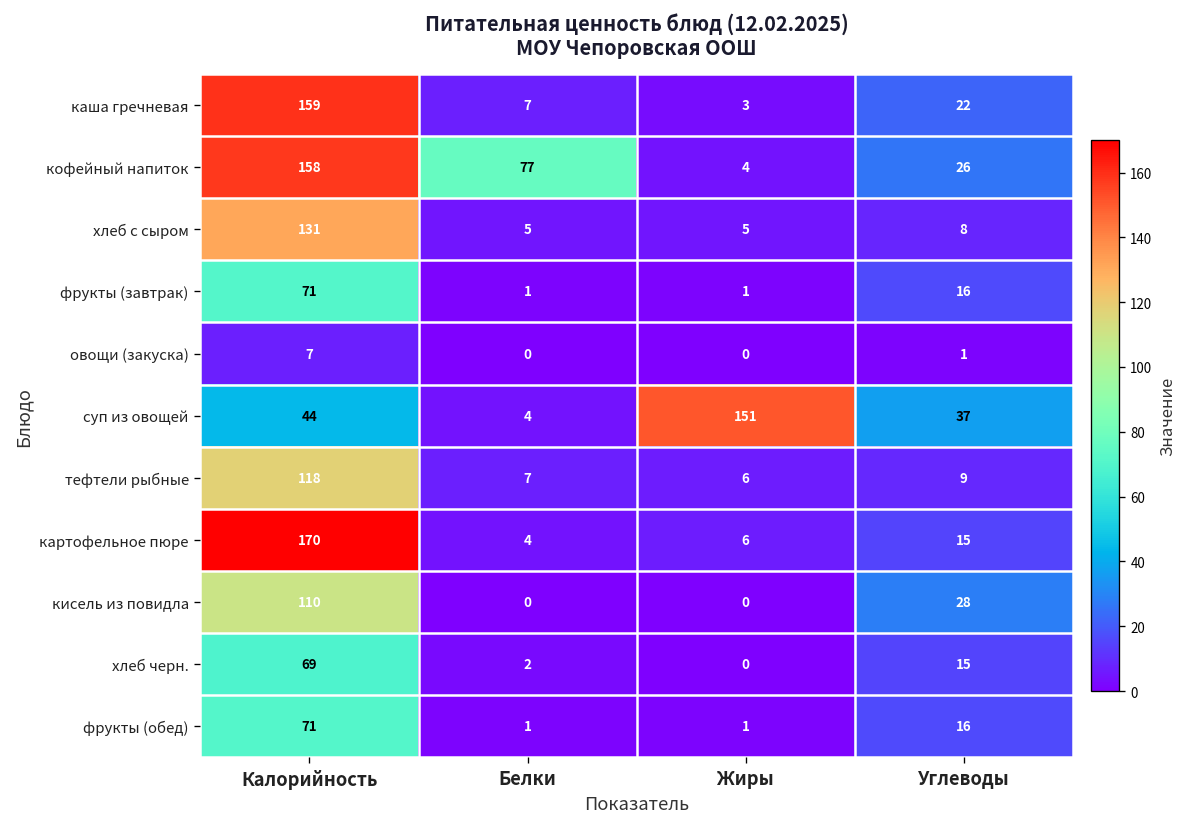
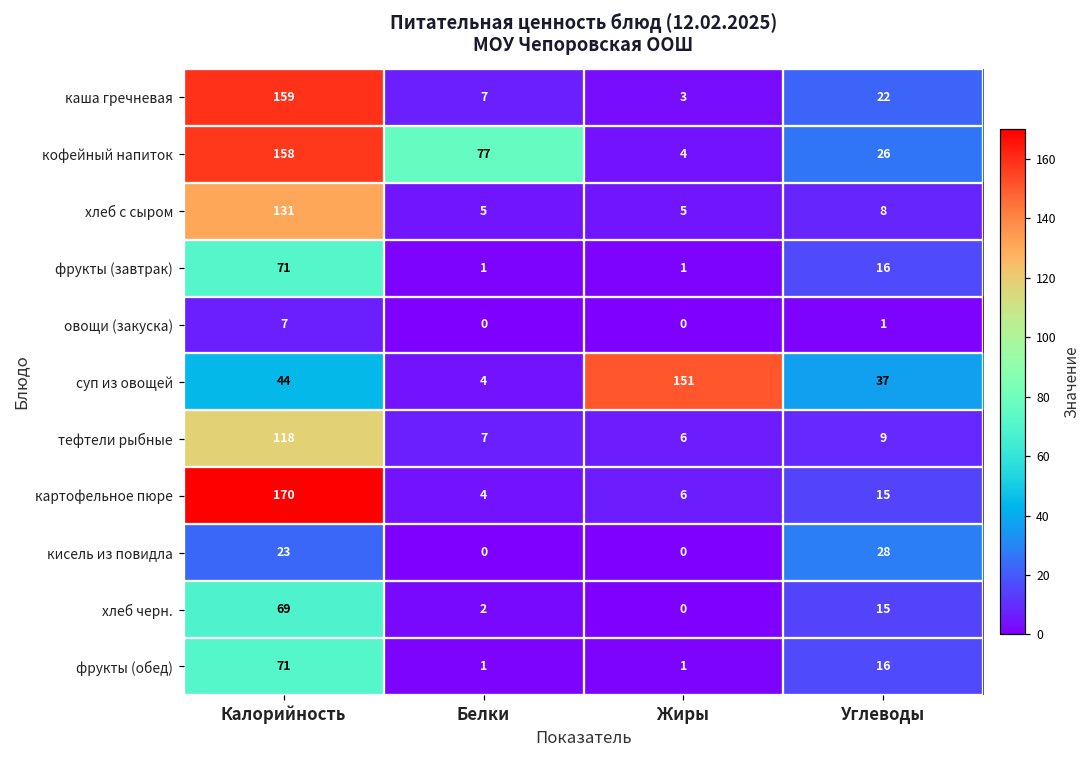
  {
    "каша гречневая": {
      "Калорийность": 159,
      "Белки": 7,
      "Жиры": 3,
      "Углеводы": 22
    },
    "кофейный напиток": {
      "Калорийность": 158,
      "Белки": 77,
      "Жиры": 4,
      "Углеводы": 26
    },
    "хлеб с сыром": {
      "Калорийность": 131,
      "Белки": 5,
      "Жиры": 5,
      "Углеводы": 8
    },
    "фрукты (завтрак)": {
      "Калорийность": 71,
      "Белки": 1,
      "Жиры": 1,
      "Углеводы": 16
    },
    "овощи (закуска)": {
      "Калорийность": 7,
      "Белки": 0,
      "Жиры": 0,
      "Углеводы": 1
    },
    "суп из овощей": {
      "Калорийность": 44,
      "Белки": 4,
      "Жиры": 151,
      "Углеводы": 37
    },
    "тефтели рыбные": {
      "Калорийность": 118,
      "Белки": 7,
      "Жиры": 6,
      "Углеводы": 9
    },
    "картофельное пюре": {
      "Калорийность": 170,
      "Белки": 4,
      "Жиры": 6,
      "Углеводы": 15
    },
    "кисель из повидла": {
-     "Калорийность": 110,
+     "Калорийность": 23,
      "Белки": 0,
      "Жиры": 0,
      "Углеводы": 28
    },
    "хлеб черн.": {
      "Калорийность": 69,
      "Белки": 2,
      "Жиры": 0,
      "Углеводы": 15
    },
    "фрукты (обед)": {
      "Калорийность": 71,
      "Белки": 1,
      "Жиры": 1,
      "Углеводы": 16
    }
  }
